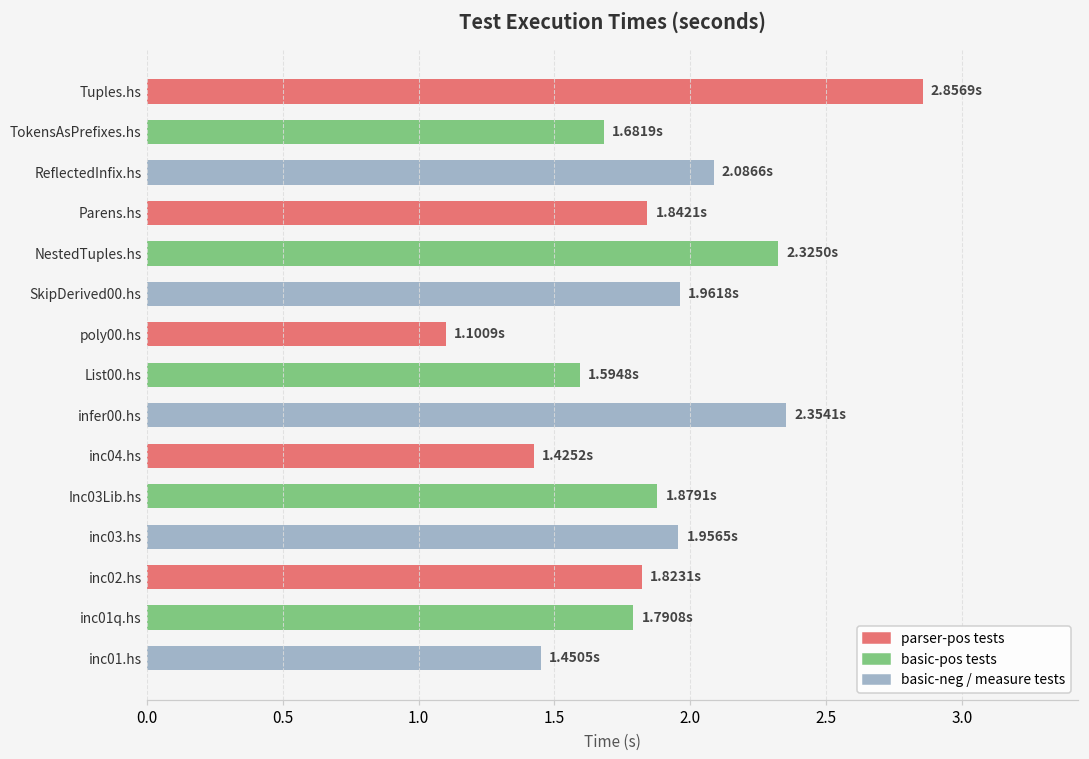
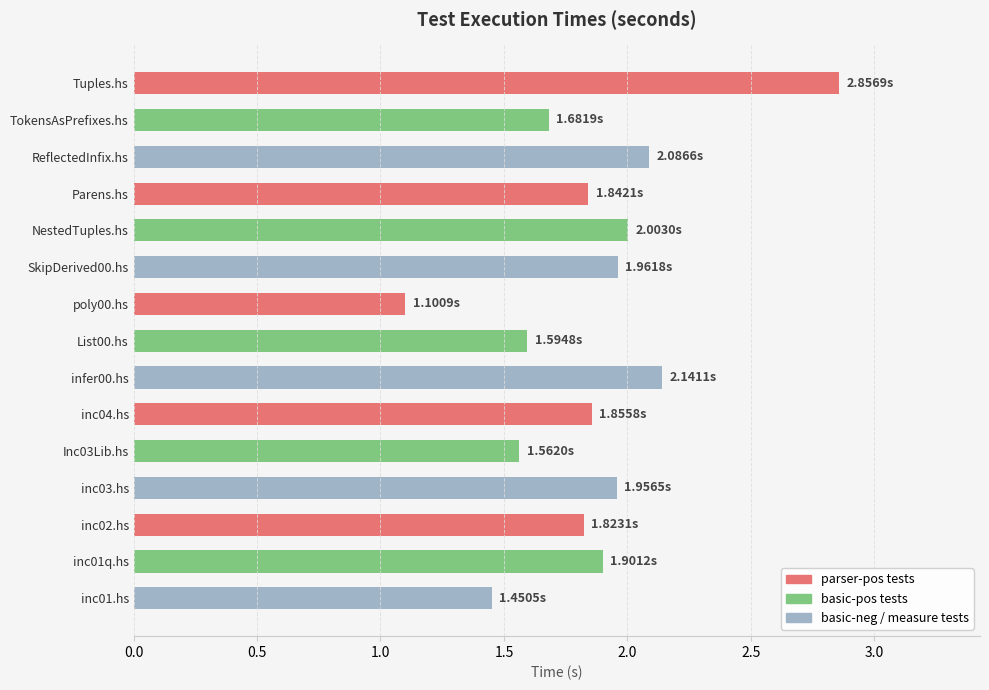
  {
    "Tuples.hs": "2.8569s",
    "TokensAsPrefixes.hs": "1.6819s",
    "ReflectedInfix.hs": "2.0866s",
    "Parens.hs": "1.8421s",
-   "NestedTuples.hs": "2.3250s",
+   "NestedTuples.hs": "2.0030s",
    "SkipDerived00.hs": "1.9618s",
    "poly00.hs": "1.1009s",
    "List00.hs": "1.5948s",
-   "infer00.hs": "2.3541s",
-   "inc04.hs": "1.4252s",
-   "Inc03Lib.hs": "1.8791s",
+   "infer00.hs": "2.1411s",
+   "inc04.hs": "1.8558s",
+   "Inc03Lib.hs": "1.5620s",
    "inc03.hs": "1.9565s",
    "inc02.hs": "1.8231s",
-   "inc01q.hs": "1.7908s",
+   "inc01q.hs": "1.9012s",
    "inc01.hs": "1.4505s"
  }
